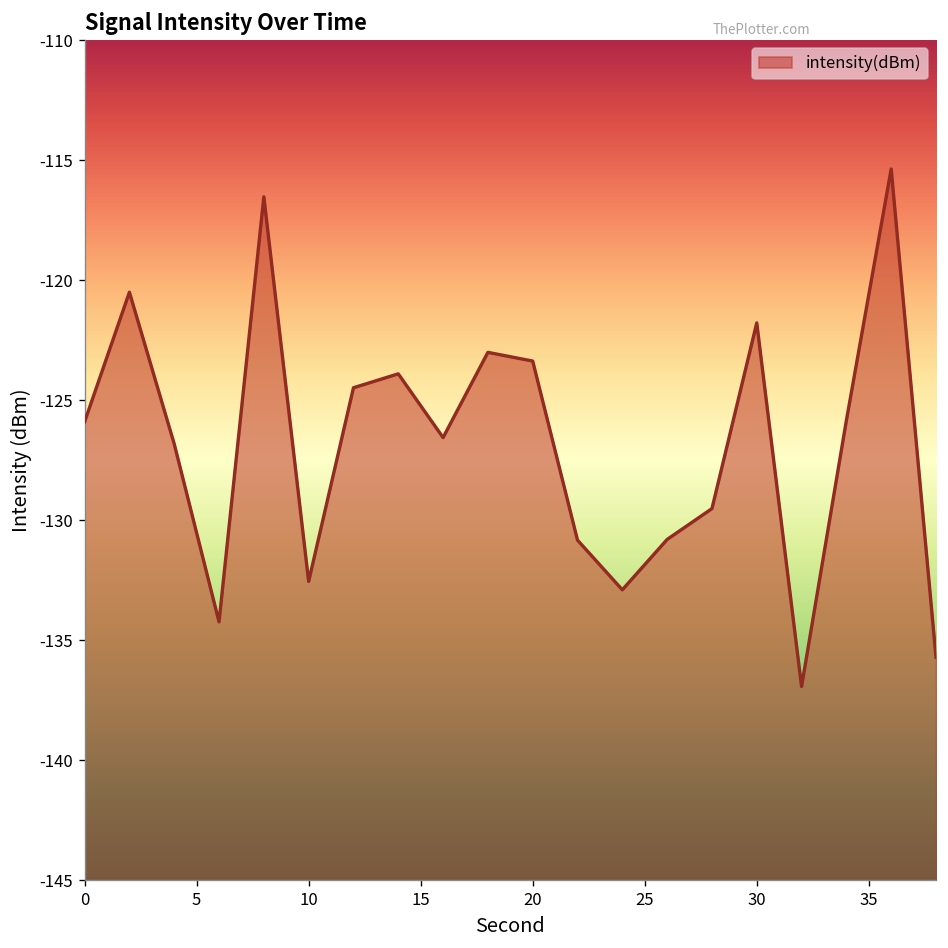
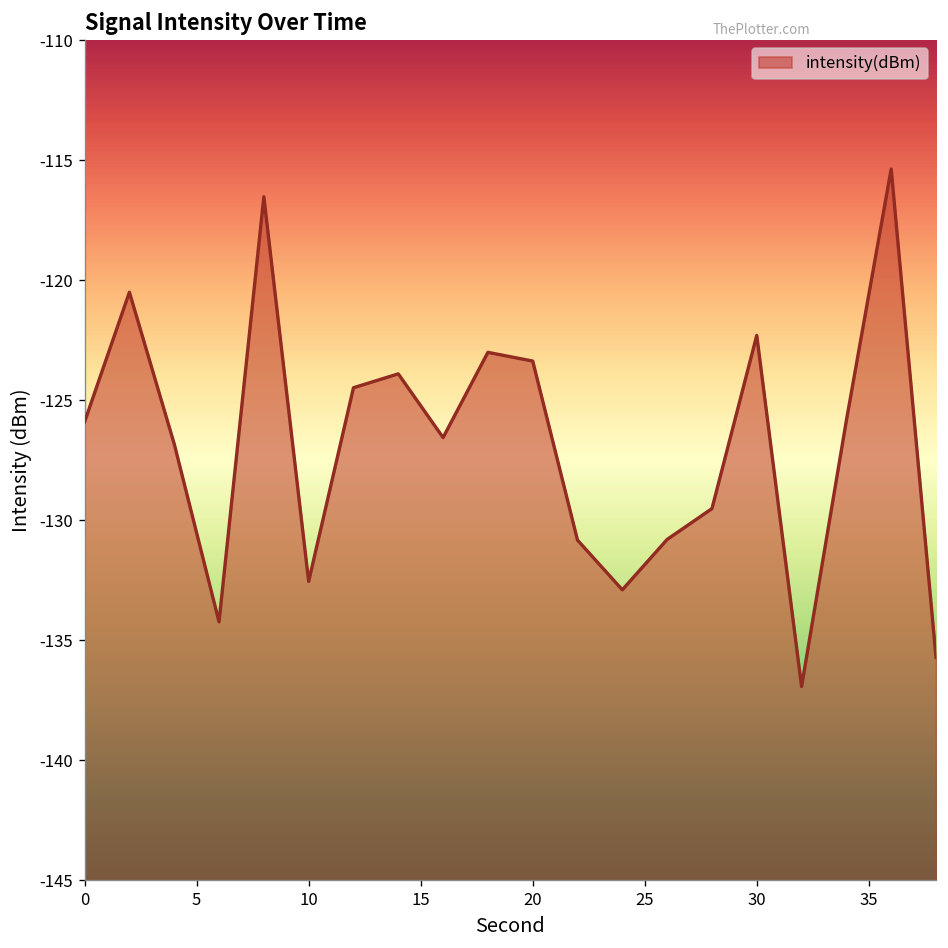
  {
    "0": -125.9,
    "10": -132.5,
    "20": -123.4,
-   "30": -121.8
+   "30": -122.3
  }
